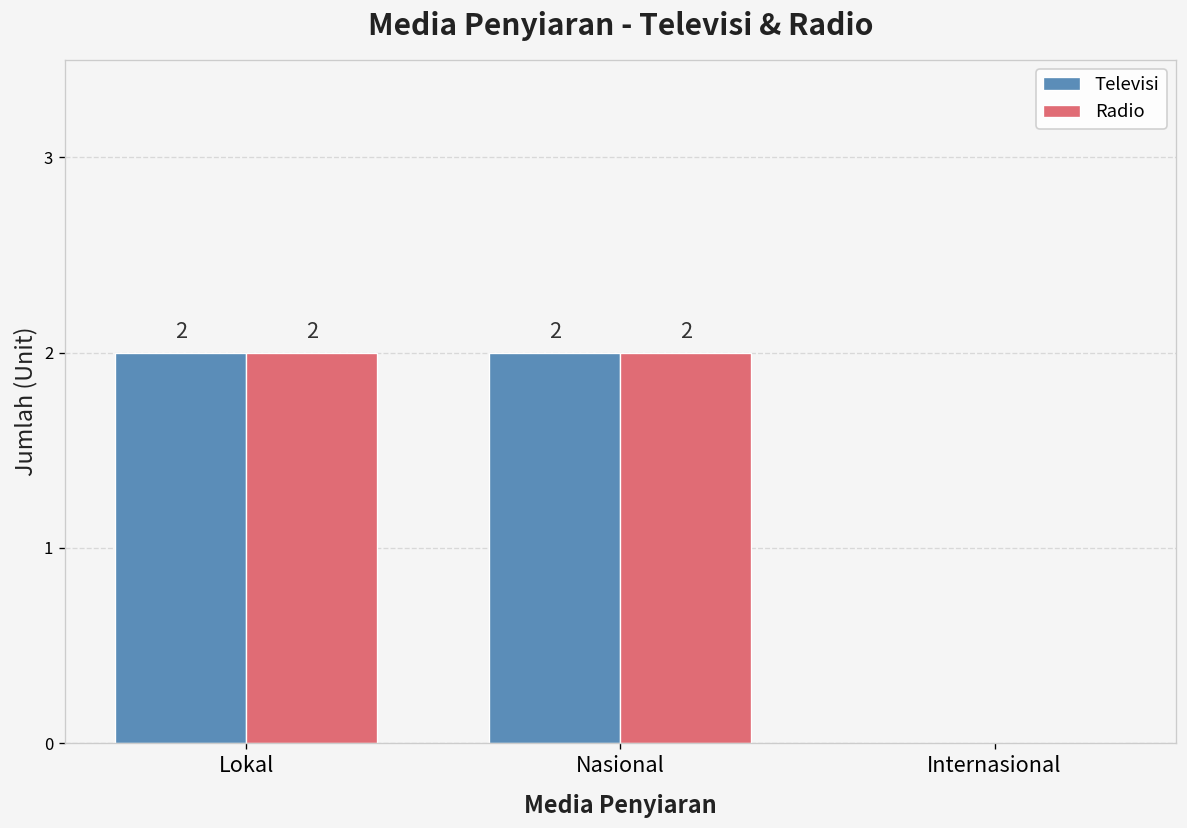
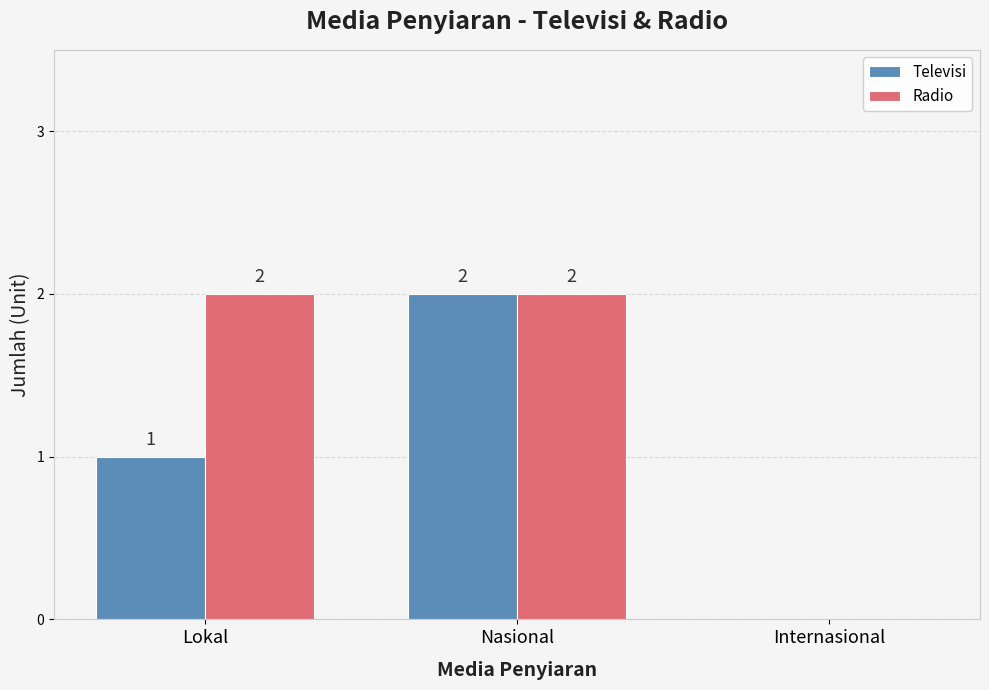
  {
    "Televisi": {
-     "Lokal": 2,
+     "Lokal": 1,
      "Nasional": 2
    },
    "Radio": {
      "Lokal": 2,
      "Nasional": 2
    }
  }
